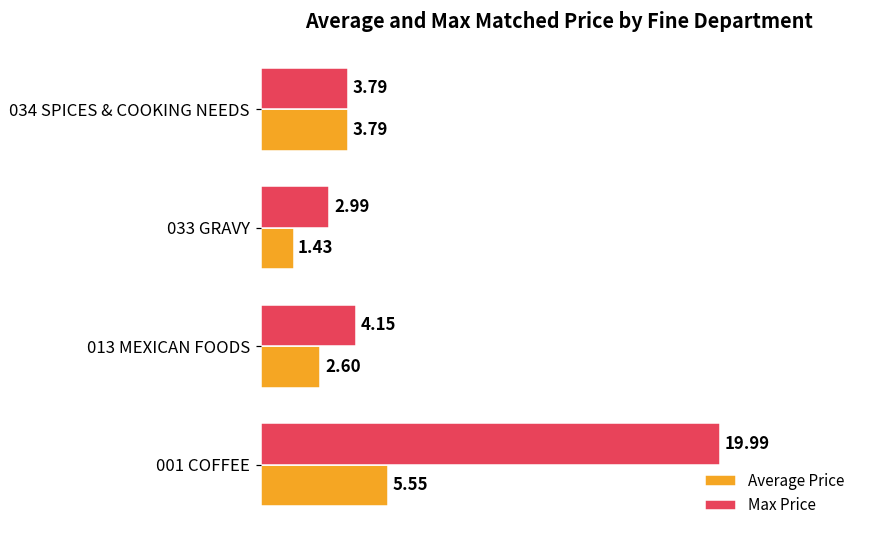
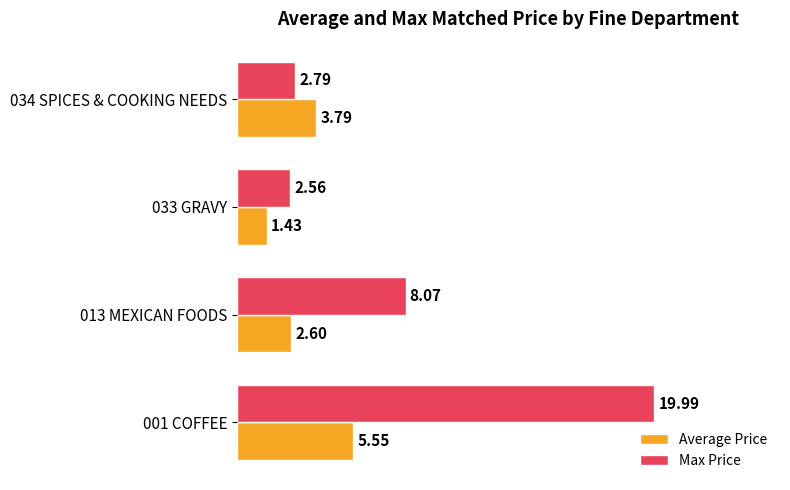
  {
    "Average Price": {
      "034 SPICES & COOKING NEEDS": 3.79,
      "033 GRAVY": 1.43,
      "013 MEXICAN FOODS": 2.60,
      "001 COFFEE": 5.55
    },
    "Max Price": {
-     "034 SPICES & COOKING NEEDS": 3.79,
-     "033 GRAVY": 2.99,
-     "013 MEXICAN FOODS": 4.15,
+     "034 SPICES & COOKING NEEDS": 2.79,
+     "033 GRAVY": 2.56,
+     "013 MEXICAN FOODS": 8.07,
      "001 COFFEE": 19.99
    }
  }
